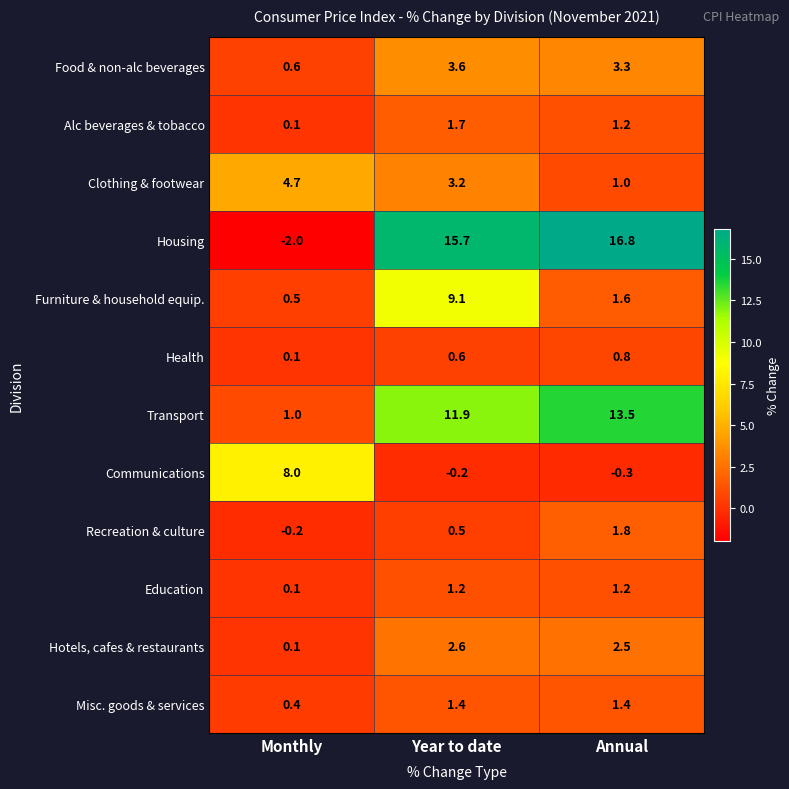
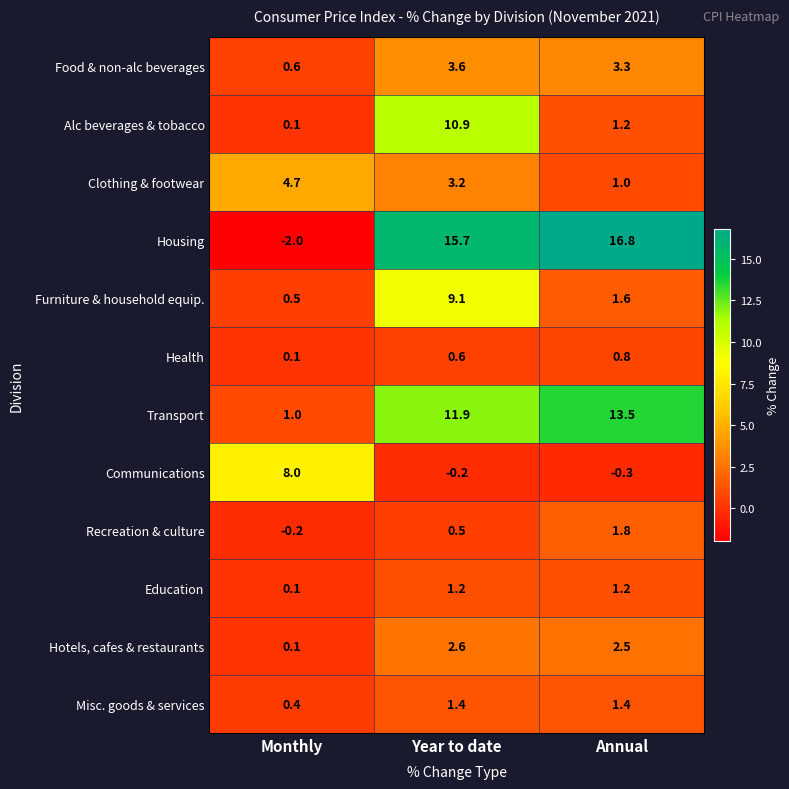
  {
    "Food & non-alc beverages": {
      "Monthly": 0.6,
      "Year to date": 3.6,
      "Annual": 3.3
    },
    "Alc beverages & tobacco": {
      "Monthly": 0.1,
-     "Year to date": 1.7,
+     "Year to date": 10.9,
      "Annual": 1.2
    },
    "Clothing & footwear": {
      "Monthly": 4.7,
      "Year to date": 3.2,
      "Annual": 1.0
    },
    "Housing": {
      "Monthly": -2.0,
      "Year to date": 15.7,
      "Annual": 16.8
    },
    "Furniture & household equip.": {
      "Monthly": 0.5,
      "Year to date": 9.1,
      "Annual": 1.6
    },
    "Health": {
      "Monthly": 0.1,
      "Year to date": 0.6,
      "Annual": 0.8
    },
    "Transport": {
      "Monthly": 1.0,
      "Year to date": 11.9,
      "Annual": 13.5
    },
    "Communications": {
      "Monthly": 8.0,
      "Year to date": -0.2,
      "Annual": -0.3
    },
    "Recreation & culture": {
      "Monthly": -0.2,
      "Year to date": 0.5,
      "Annual": 1.8
    },
    "Education": {
      "Monthly": 0.1,
      "Year to date": 1.2,
      "Annual": 1.2
    },
    "Hotels, cafes & restaurants": {
      "Monthly": 0.1,
      "Year to date": 2.6,
      "Annual": 2.5
    },
    "Misc. goods & services": {
      "Monthly": 0.4,
      "Year to date": 1.4,
      "Annual": 1.4
    }
  }
